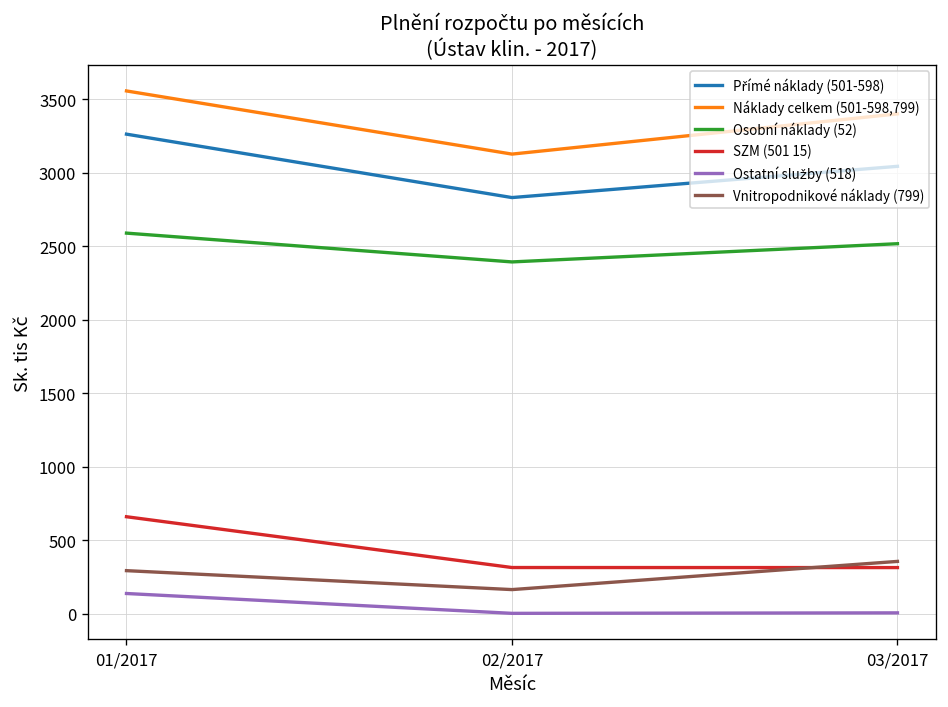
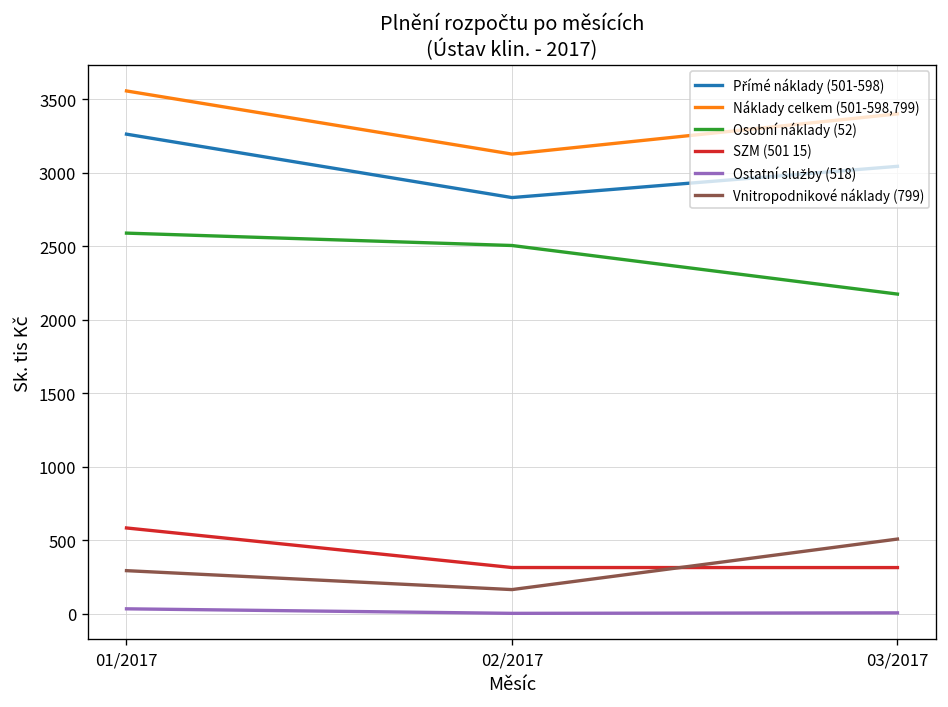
  {
    "Přímé náklady (501-598)": {
      "01/2017": 3260,
      "02/2017": 2830
    },
    "Náklady celkem (501-598,799)": {
      "01/2017": 3560,
      "02/2017": 3130
    },
    "Osobní náklady (52)": {
      "01/2017": 2590,
-     "02/2017": 2390,
-     "03/2017": 2520
+     "02/2017": 2500,
+     "03/2017": 2170
    },
    "SZM (501 15)": {
-     "01/2017": 660,
+     "01/2017": 580,
      "02/2017": 320,
      "03/2017": 310
    },
    "Ostatní služby (518)": {
-     "01/2017": 140,
+     "01/2017": 30,
      "02/2017": 0,
      "03/2017": 10
    },
    "Vnitropodnikové náklady (799)": {
      "01/2017": 290,
      "02/2017": 170,
-     "03/2017": 360
+     "03/2017": 510
    }
  }
